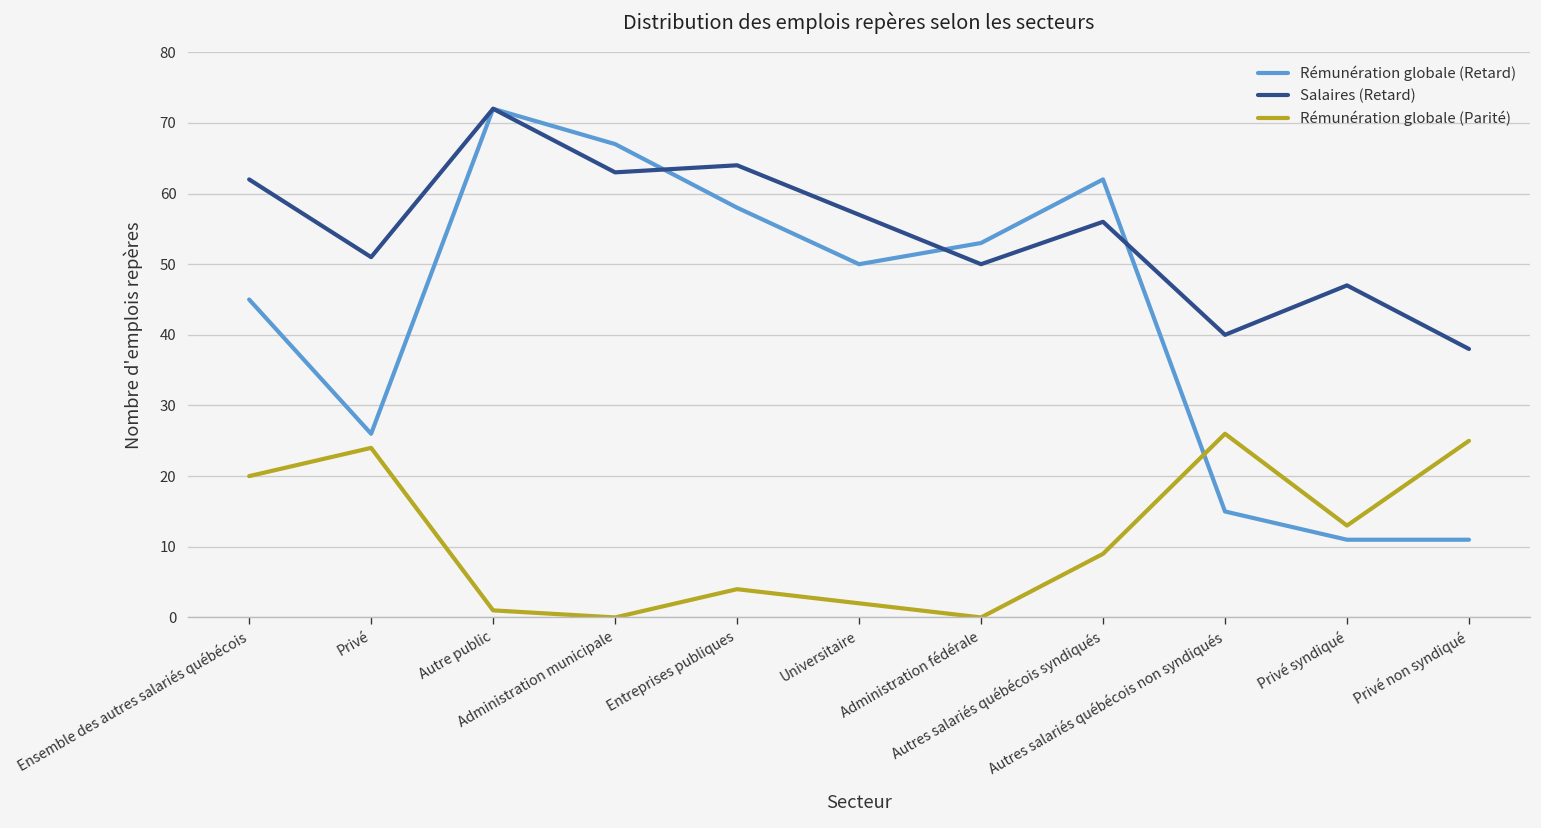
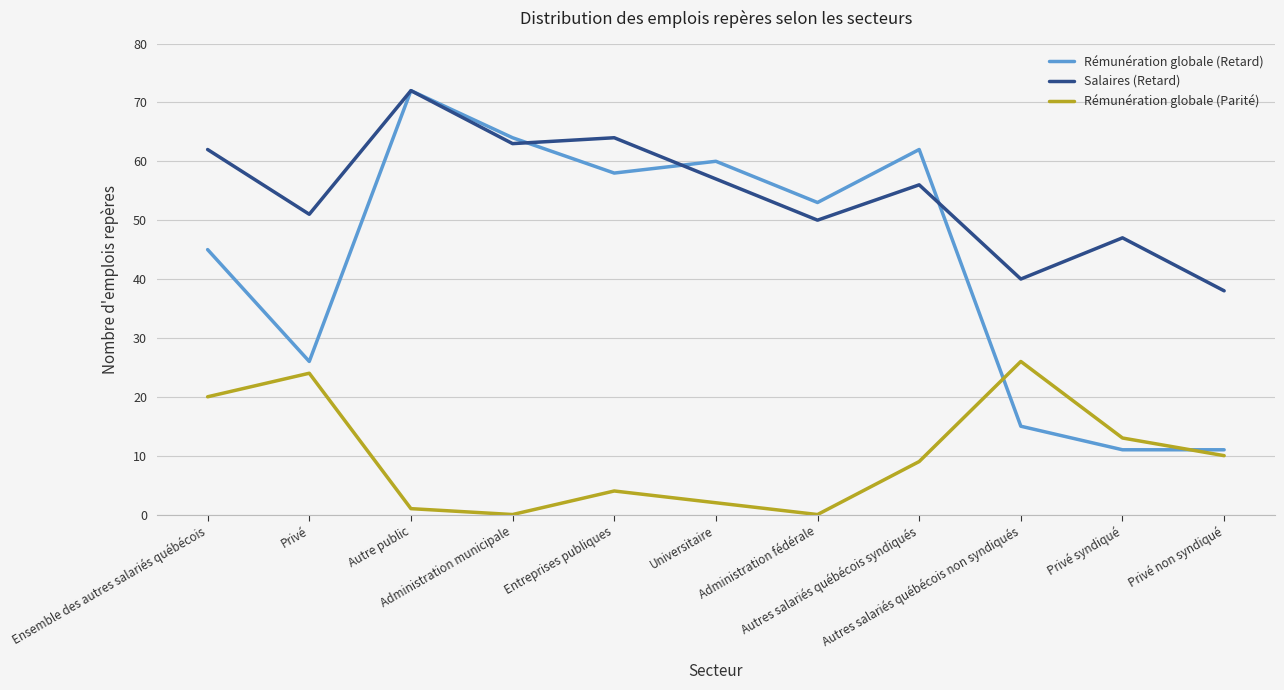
  {
    "Rémunération globale (Retard)": {
      "Ensemble des autres salariés québécois": 45,
      "Privé": 26,
-     "Administration municipale": 67,
+     "Administration municipale": 64,
      "Entreprises publiques": 58,
-     "Universitaire": 50,
+     "Universitaire": 60,
      "Administration fédérale": 53,
      "Autres salariés québécois syndiqués": 62,
      "Autres salariés québécois non syndiqués": 15,
      "Privé syndiqué": 11,
      "Privé non syndiqué": 11
    },
    "Salaires (Retard)": {
      "Ensemble des autres salariés québécois": 62,
      "Privé": 51,
      "Administration municipale": 63,
      "Entreprises publiques": 64,
      "Universitaire": 57,
      "Administration fédérale": 50,
      "Autres salariés québécois syndiqués": 56,
      "Autres salariés québécois non syndiqués": 40,
      "Privé syndiqué": 47,
      "Privé non syndiqué": 38
    },
    "Rémunération globale (Parité)": {
      "Ensemble des autres salariés québécois": 20,
      "Privé": 24,
      "Autre public": 1,
      "Administration municipale": 0,
      "Entreprises publiques": 4,
      "Universitaire": 2,
      "Administration fédérale": 0,
      "Autres salariés québécois syndiqués": 9,
      "Autres salariés québécois non syndiqués": 26,
      "Privé syndiqué": 13,
-     "Privé non syndiqué": 25
+     "Privé non syndiqué": 10
    }
  }
